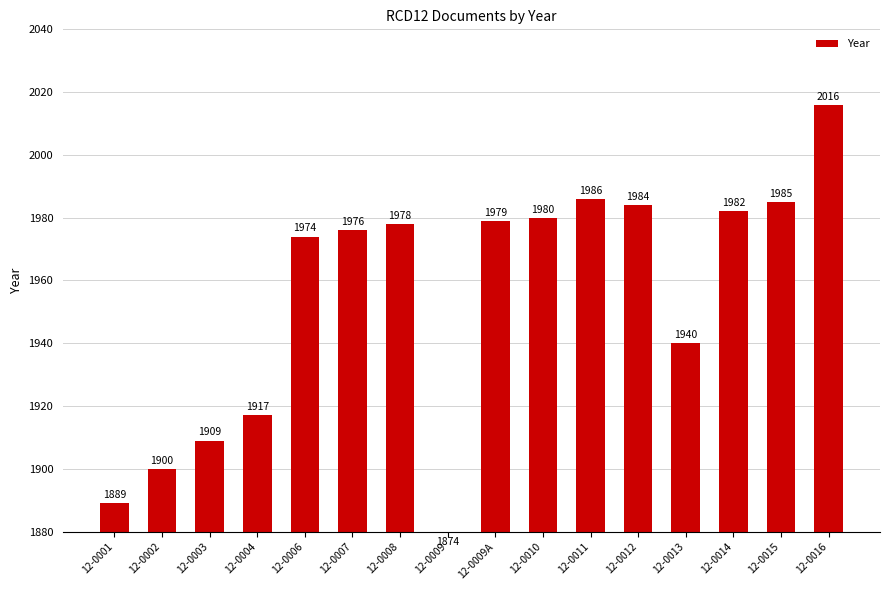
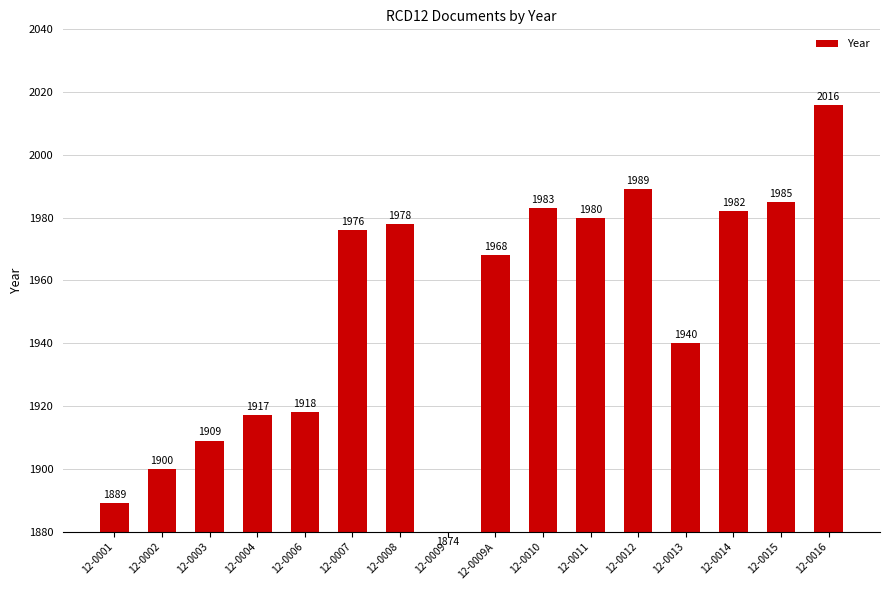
  {
    "12-0001": 1889,
    "12-0002": 1900,
    "12-0003": 1909,
    "12-0004": 1917,
-   "12-0006": 1974,
+   "12-0006": 1918,
    "12-0007": 1976,
    "12-0008": 1978,
-   "12-0009A": 1979,
-   "12-0010": 1980,
-   "12-0011": 1986,
-   "12-0012": 1984,
+   "12-0009A": 1968,
+   "12-0010": 1983,
+   "12-0011": 1980,
+   "12-0012": 1989,
    "12-0013": 1940,
    "12-0014": 1982,
    "12-0015": 1985,
    "12-0016": 2016
  }
